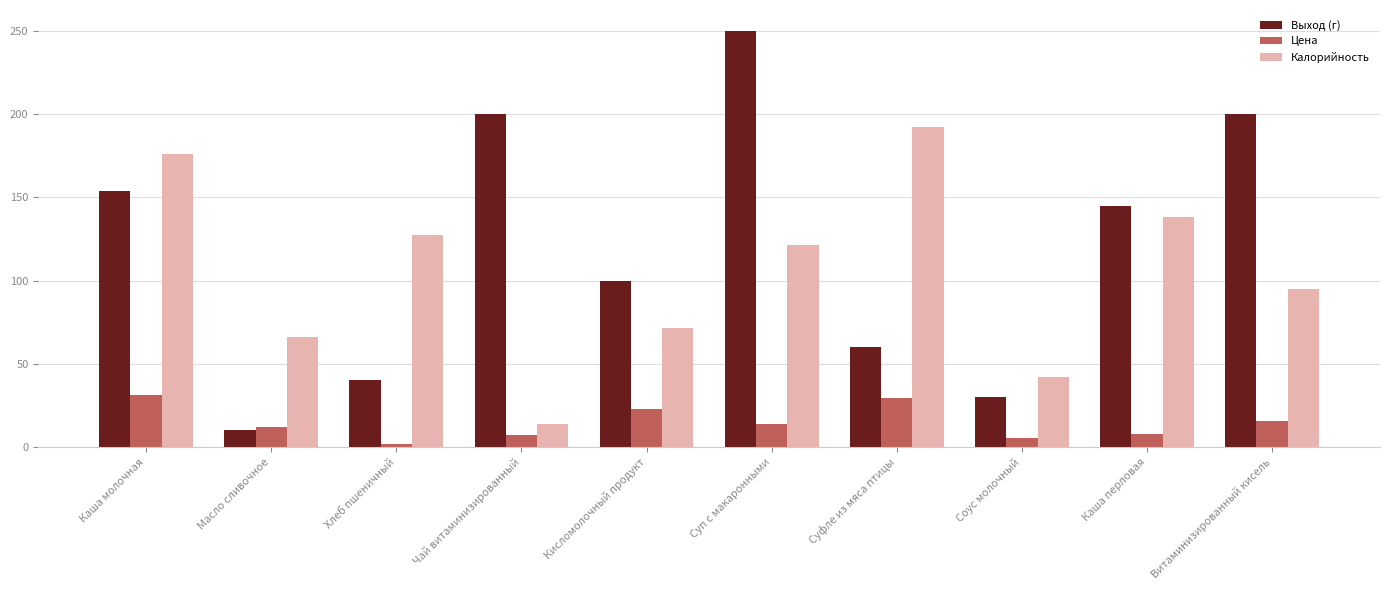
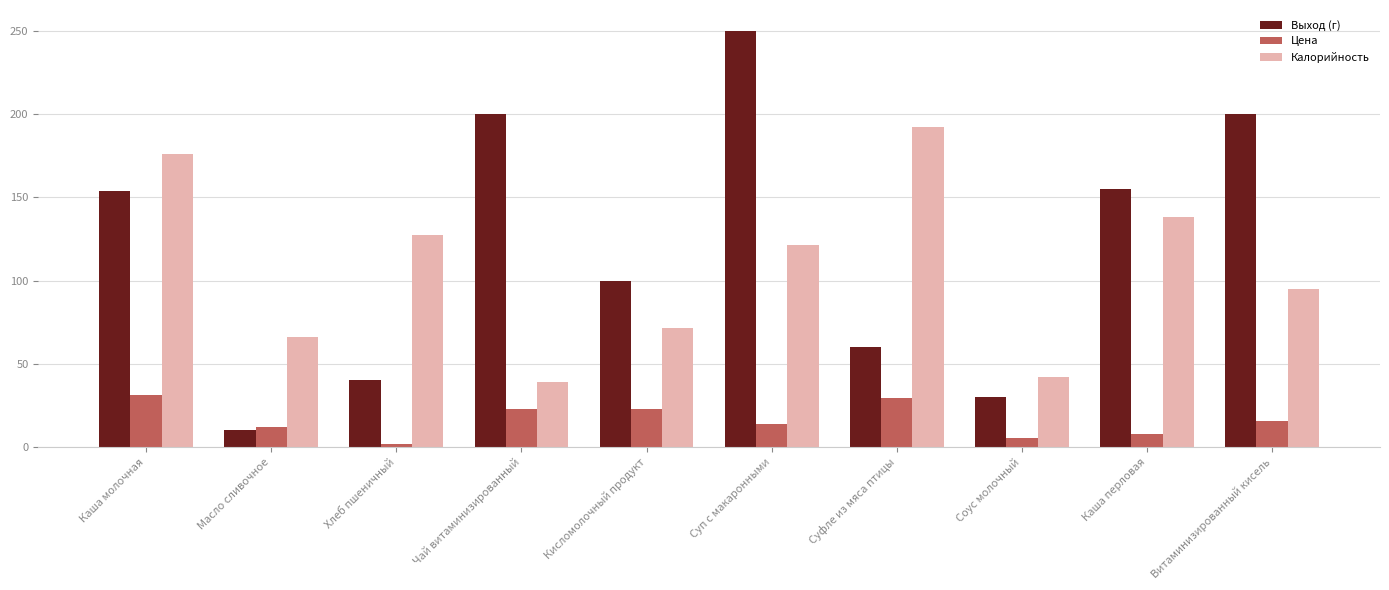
  {
    "Выход (г)": {
      "Каша молочная": 154,
      "Масло сливочное": 10,
      "Хлеб пшеничный": 40,
      "Чай витаминизированный": 200,
      "Кисломолочный продукт": 100,
      "Суп с макаронными": 250,
      "Суфле из мяса птицы": 60,
      "Соус молочный": 30,
-     "Каша перловая": 145,
+     "Каша перловая": 155,
      "Витаминизированный кисель": 200
    },
    "Цена": {
      "Каша молочная": 31,
      "Масло сливочное": 12,
      "Хлеб пшеничный": 2,
-     "Чай витаминизированный": 7,
+     "Чай витаминизированный": 23,
      "Кисломолочный продукт": 23,
      "Суп с макаронными": 14,
      "Суфле из мяса птицы": 29,
      "Соус молочный": 6,
      "Каша перловая": 8,
      "Витаминизированный кисель": 16
    },
    "Калорийность": {
      "Каша молочная": 176,
      "Масло сливочное": 66,
      "Хлеб пшеничный": 127,
-     "Чай витаминизированный": 14,
+     "Чай витаминизированный": 39,
      "Кисломолочный продукт": 72,
      "Суп с макаронными": 122,
      "Суфле из мяса птицы": 193,
      "Соус молочный": 42,
      "Каша перловая": 138,
      "Витаминизированный кисель": 95
    }
  }
